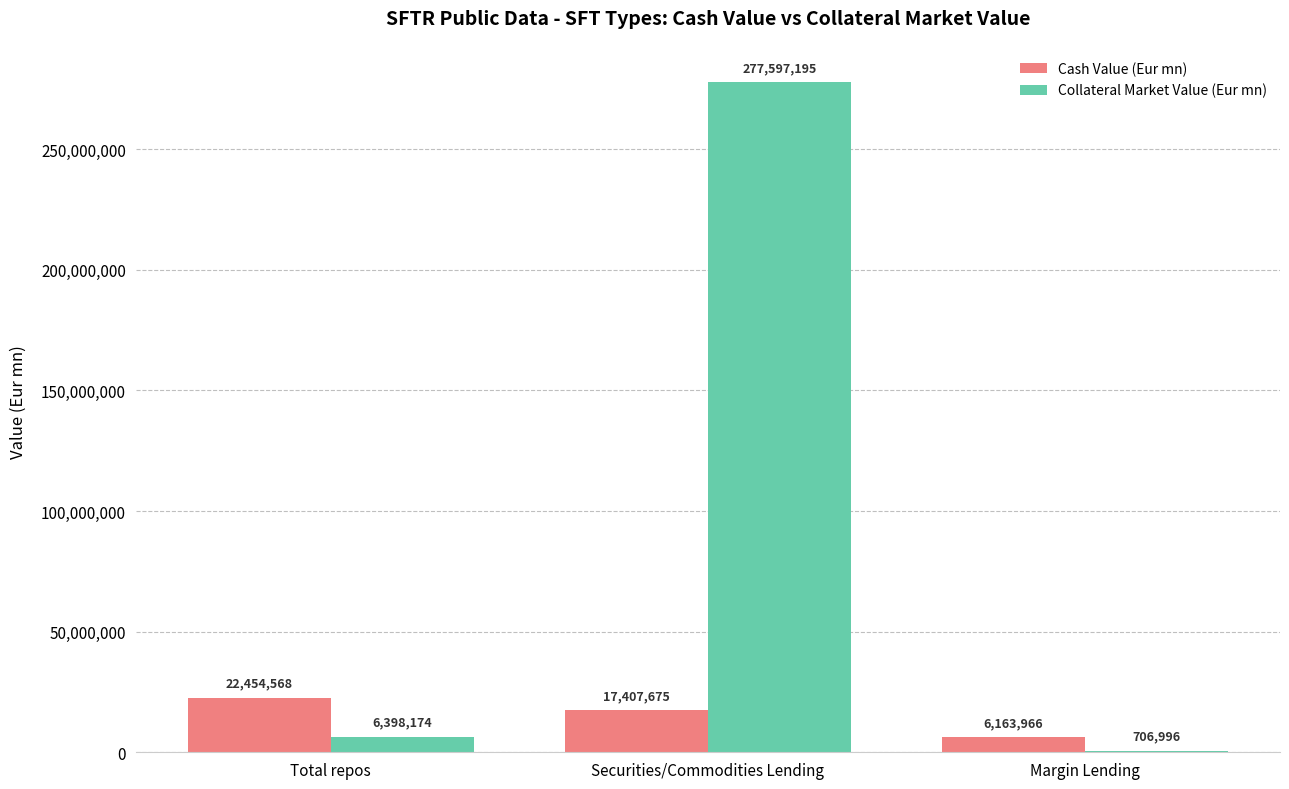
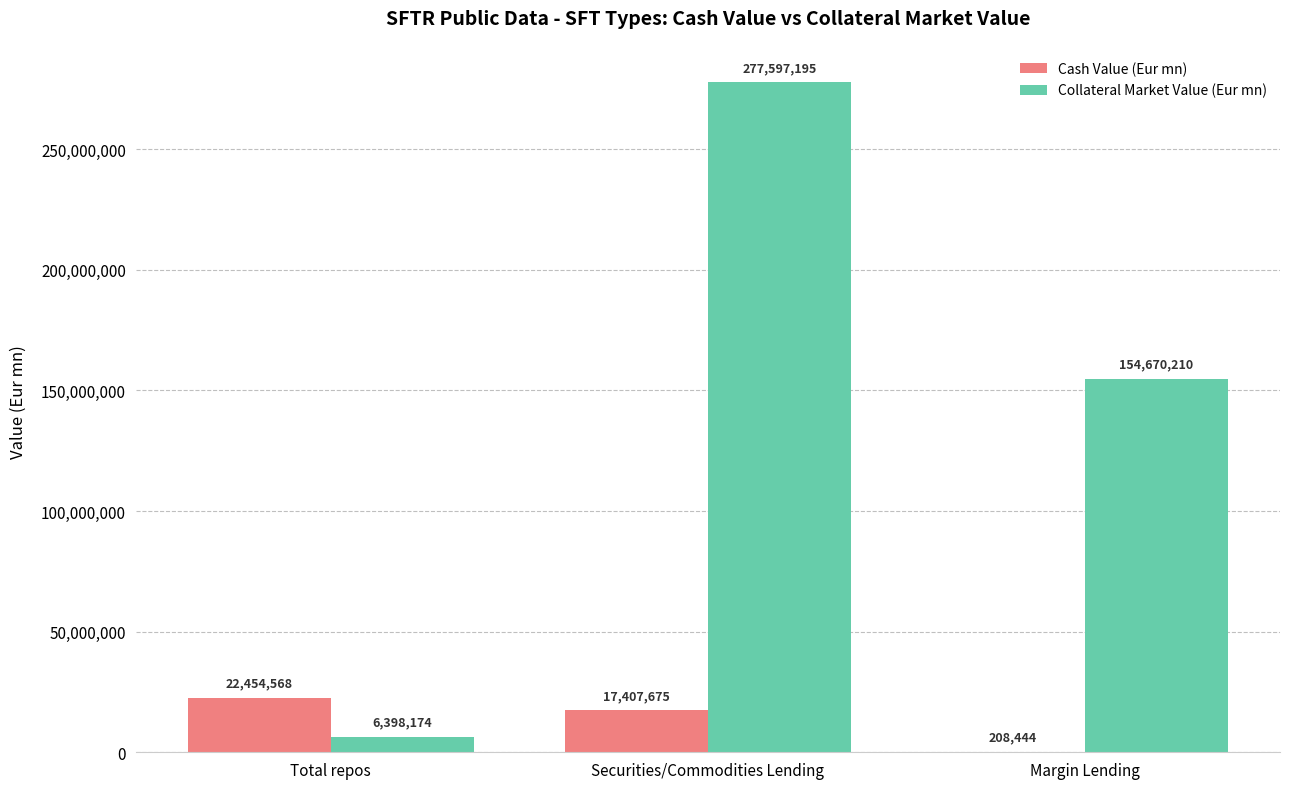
  {
    "Cash Value (Eur mn)": {
      "Total repos": "22,454,568",
      "Securities/Commodities Lending": "17,407,675",
-     "Margin Lending": "6,163,966"
+     "Margin Lending": "208,444"
    },
    "Collateral Market Value (Eur mn)": {
      "Total repos": "6,398,174",
      "Securities/Commodities Lending": "277,597,195",
-     "Margin Lending": "706,996"
+     "Margin Lending": "154,670,210"
    }
  }
